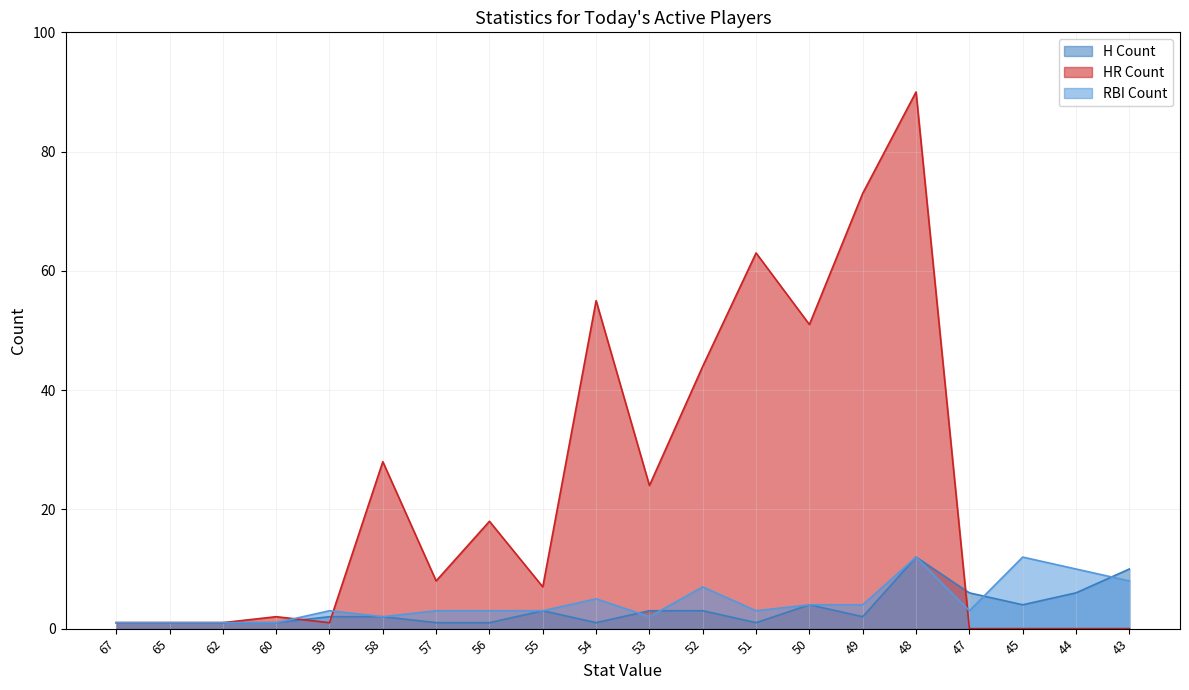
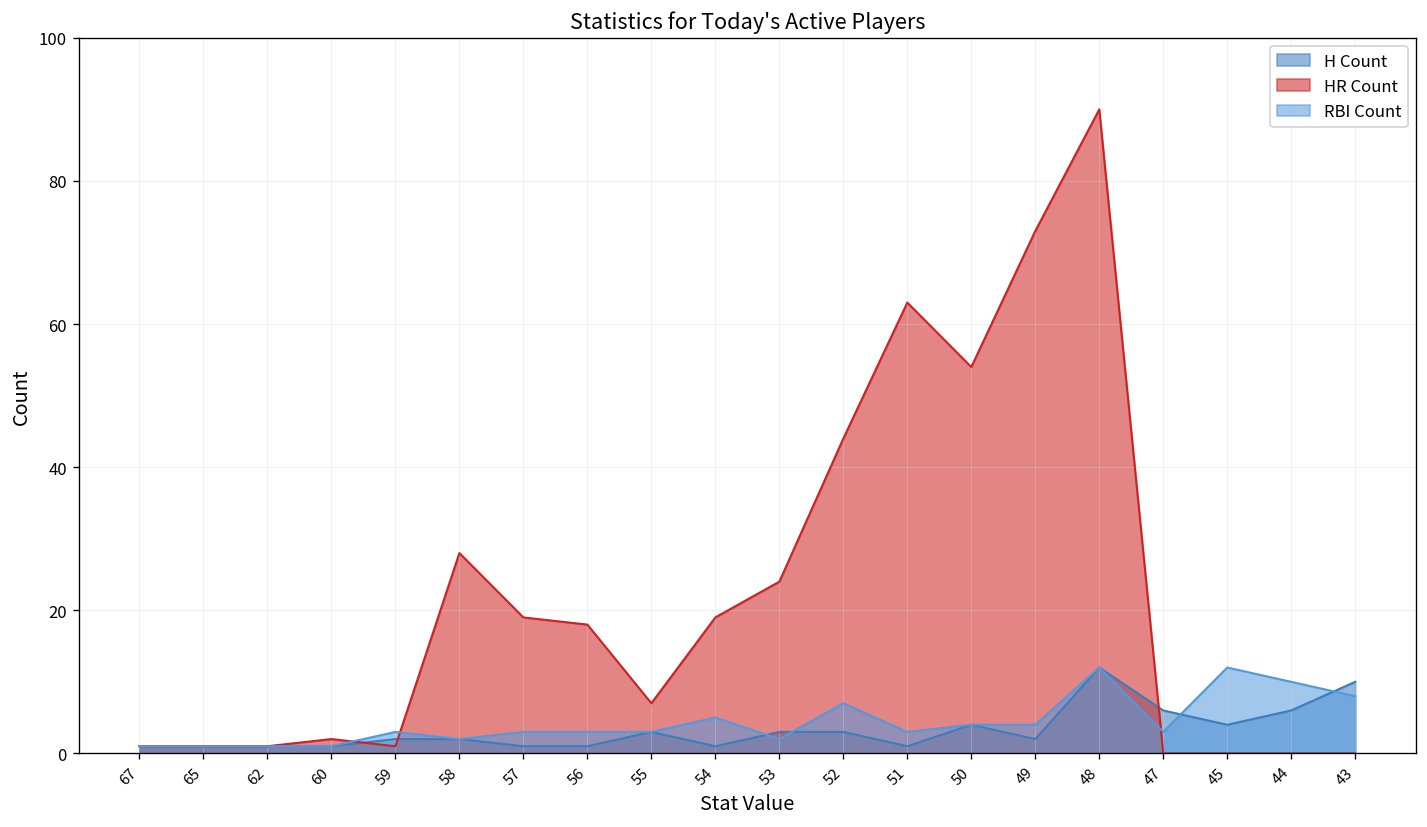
  {
    "HR Count": {
      "60": 2,
      "59": 1,
      "58": 28,
-     "57": 8,
+     "57": 19,
      "56": 18,
      "55": 7,
-     "54": 55,
+     "54": 19,
      "53": 24,
      "52": 44,
      "51": 63,
-     "50": 51,
+     "50": 54,
      "49": 73,
      "48": 90,
      "47": 0,
      "45": 0,
      "44": 0,
      "43": 0
    }
  }
